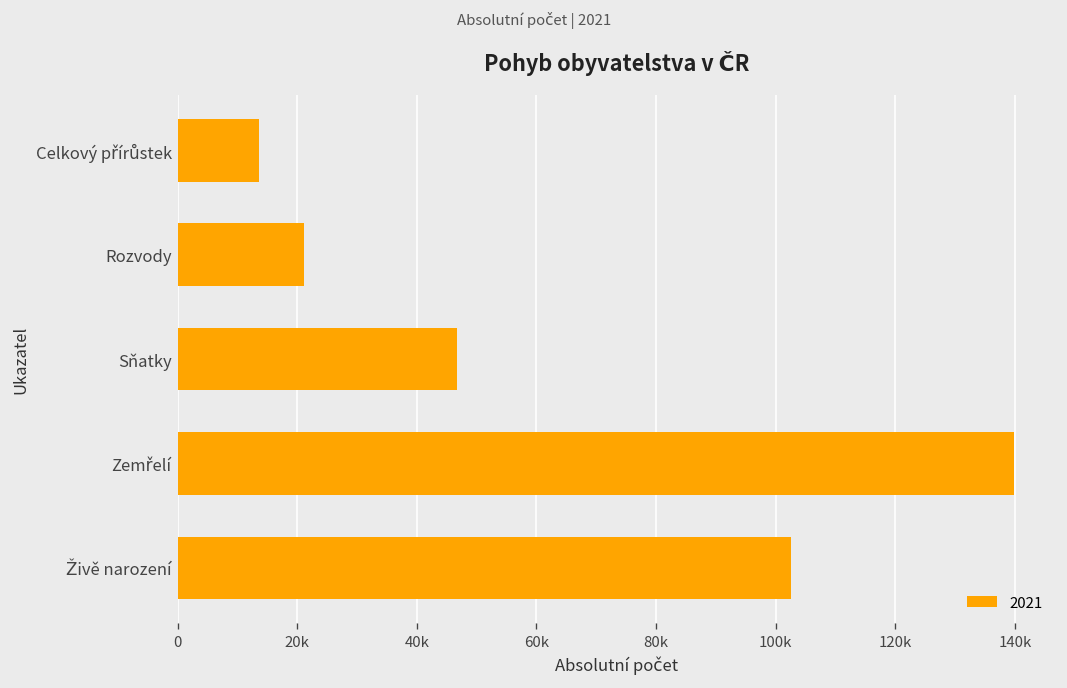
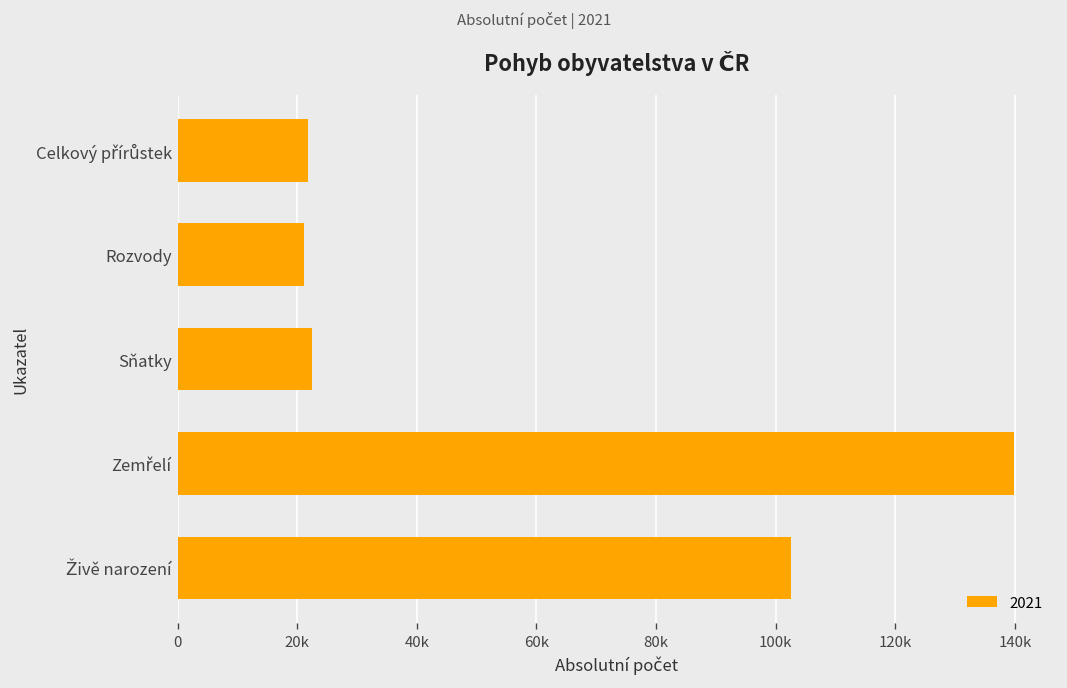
  {
-   "Celkový přírůstek": 14000,
+   "Celkový přírůstek": 22000,
    "Rozvody": 21000,
-   "Sňatky": 47000,
+   "Sňatky": 23000,
    "Zemřelí": 140000,
    "Živě narození": 103000
  }
